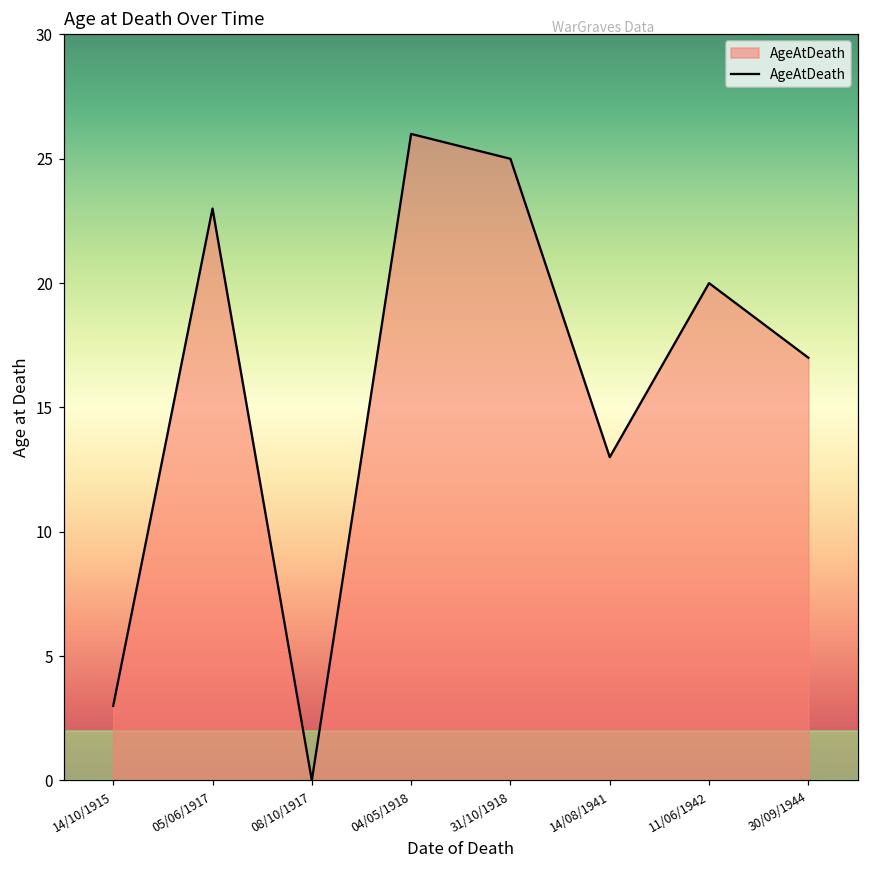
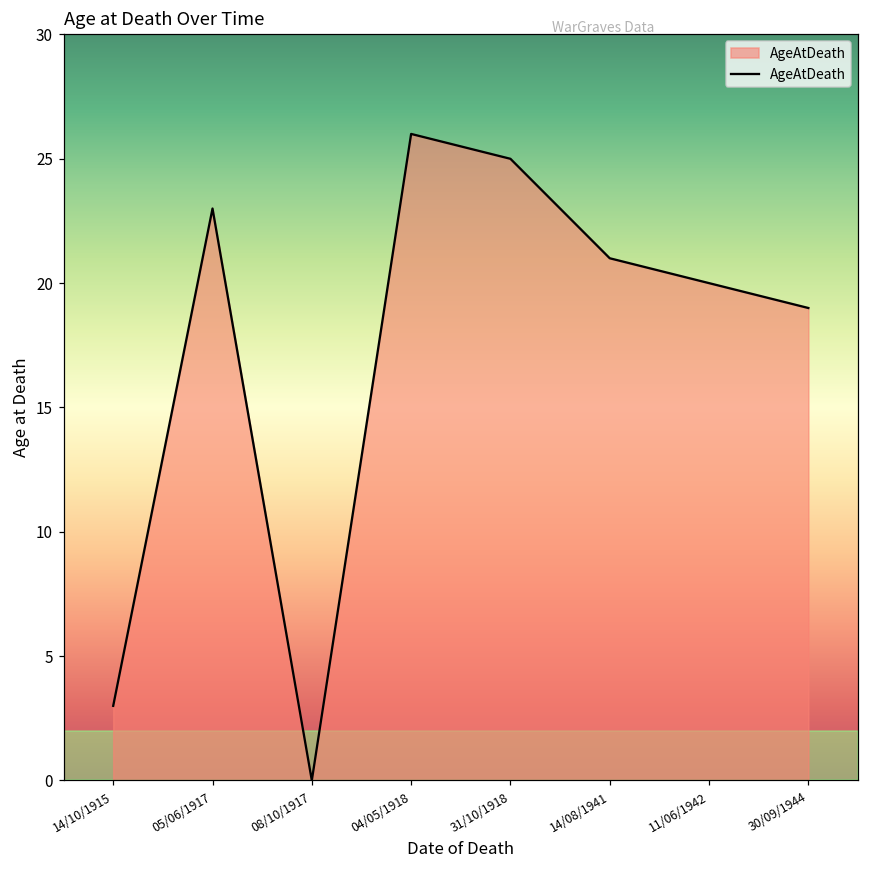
  {
    "14/10/1915": 3,
    "05/06/1917": 23,
    "04/05/1918": 26,
    "31/10/1918": 25,
-   "14/08/1941": 13,
+   "14/08/1941": 21,
    "11/06/1942": 20,
-   "30/09/1944": 17
+   "30/09/1944": 19
  }
